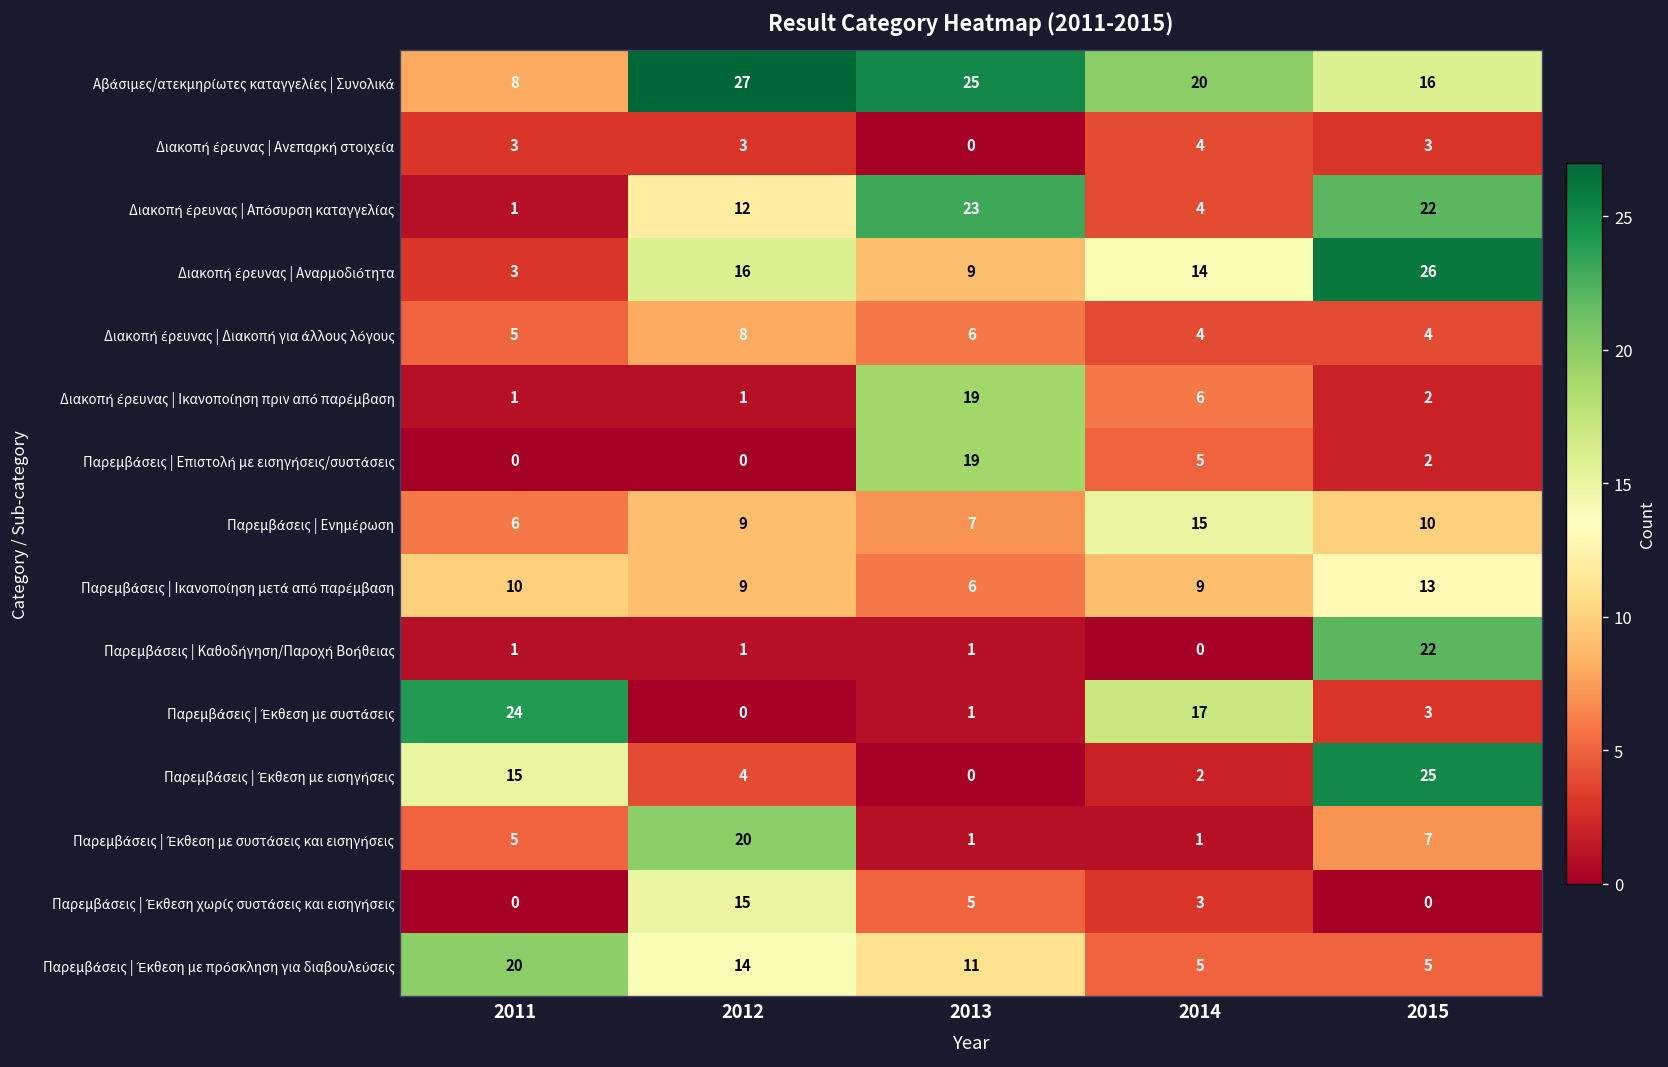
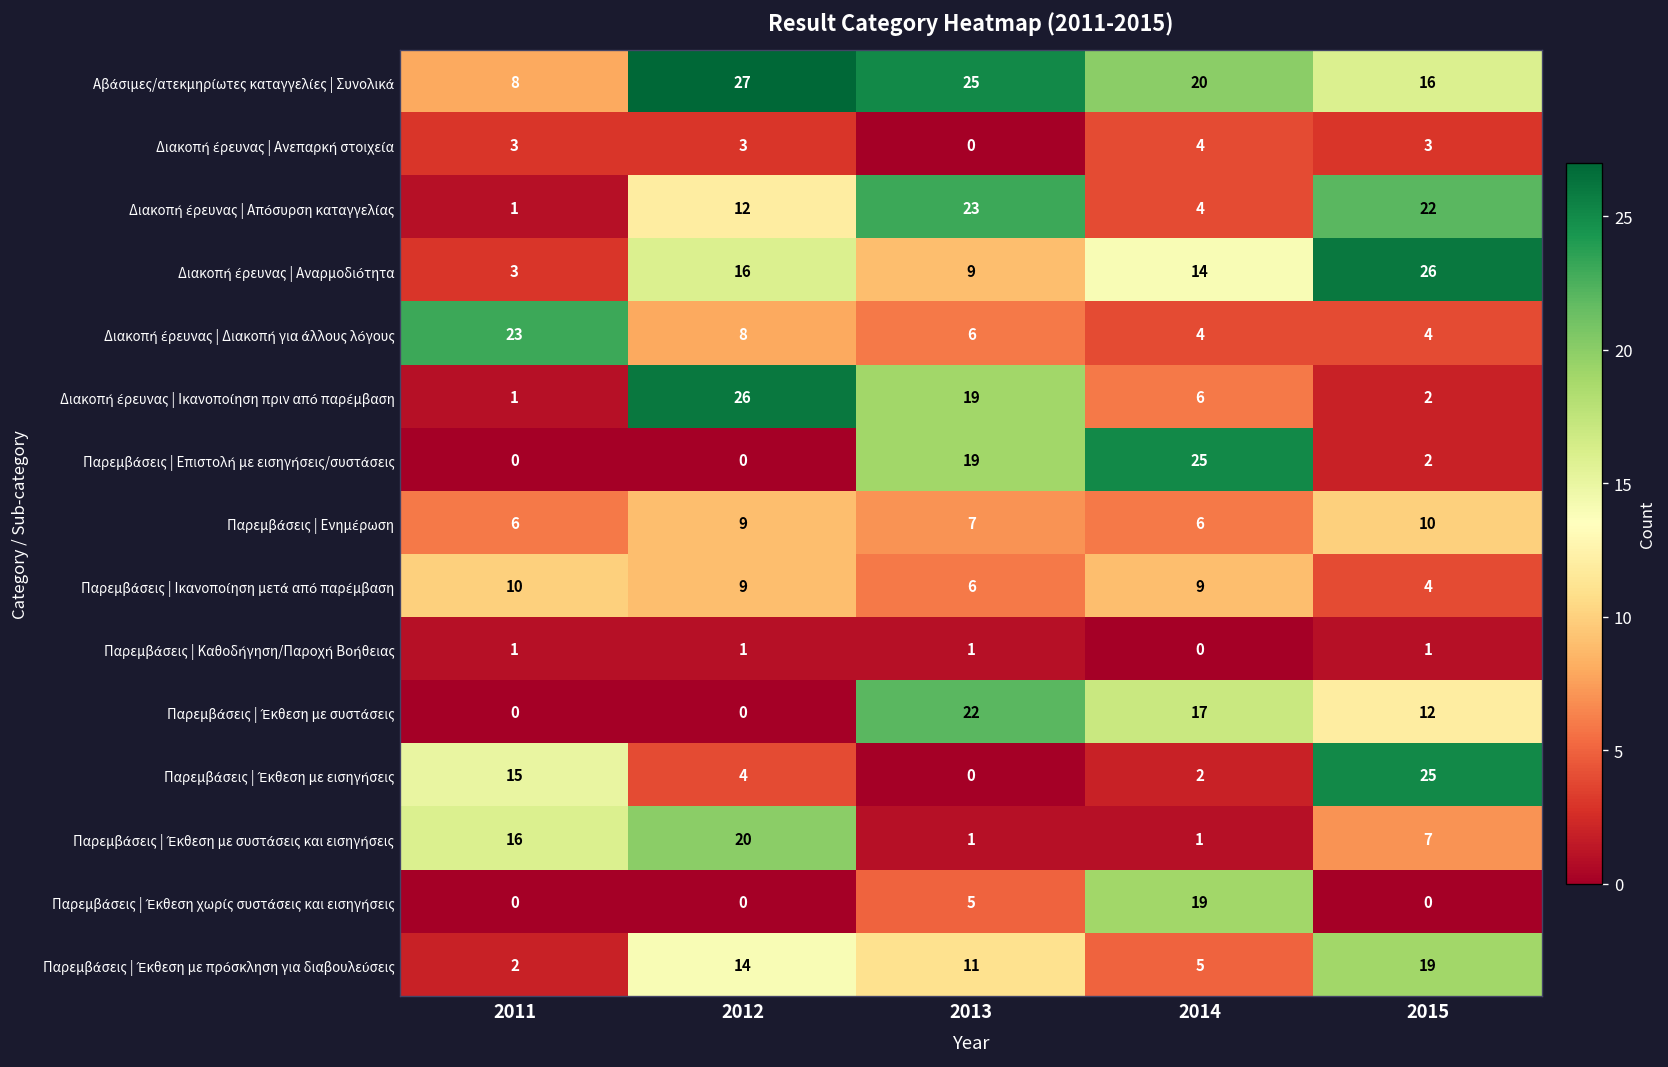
  {
    "Αβάσιμες/ατεκμηρίωτες καταγγελίες | Συνολικά": {
      "2011": 8,
      "2012": 27,
      "2013": 25,
      "2014": 20,
      "2015": 16
    },
    "Διακοπή έρευνας | Ανεπαρκή στοιχεία": {
      "2011": 3,
      "2012": 3,
      "2013": 0,
      "2014": 4,
      "2015": 3
    },
    "Διακοπή έρευνας | Απόσυρση καταγγελίας": {
      "2011": 1,
      "2012": 12,
      "2013": 23,
      "2014": 4,
      "2015": 22
    },
    "Διακοπή έρευνας | Αναρμοδιότητα": {
      "2011": 3,
      "2012": 16,
      "2013": 9,
      "2014": 14,
      "2015": 26
    },
    "Διακοπή έρευνας | Διακοπή για άλλους λόγους": {
-     "2011": 5,
+     "2011": 23,
      "2012": 8,
      "2013": 6,
      "2014": 4,
      "2015": 4
    },
    "Διακοπή έρευνας | Ικανοποίηση πριν από παρέμβαση": {
      "2011": 1,
-     "2012": 1,
+     "2012": 26,
      "2013": 19,
      "2014": 6,
      "2015": 2
    },
    "Παρεμβάσεις | Επιστολή με εισηγήσεις/συστάσεις": {
      "2011": 0,
      "2012": 0,
      "2013": 19,
-     "2014": 5,
+     "2014": 25,
      "2015": 2
    },
    "Παρεμβάσεις | Ενημέρωση": {
      "2011": 6,
      "2012": 9,
      "2013": 7,
-     "2014": 15,
+     "2014": 6,
      "2015": 10
    },
    "Παρεμβάσεις | Ικανοποίηση μετά από παρέμβαση": {
      "2011": 10,
      "2012": 9,
      "2013": 6,
      "2014": 9,
-     "2015": 13
+     "2015": 4
    },
    "Παρεμβάσεις | Καθοδήγηση/Παροχή Βοήθειας": {
      "2011": 1,
      "2012": 1,
      "2013": 1,
      "2014": 0,
-     "2015": 22
+     "2015": 1
    },
    "Παρεμβάσεις | Έκθεση με συστάσεις": {
-     "2011": 24,
+     "2011": 0,
      "2012": 0,
-     "2013": 1,
+     "2013": 22,
      "2014": 17,
-     "2015": 3
+     "2015": 12
    },
    "Παρεμβάσεις | Έκθεση με εισηγήσεις": {
      "2011": 15,
      "2012": 4,
      "2013": 0,
      "2014": 2,
      "2015": 25
    },
    "Παρεμβάσεις | Έκθεση με συστάσεις και εισηγήσεις": {
-     "2011": 5,
+     "2011": 16,
      "2012": 20,
      "2013": 1,
      "2014": 1,
      "2015": 7
    },
    "Παρεμβάσεις | Έκθεση χωρίς συστάσεις και εισηγήσεις": {
      "2011": 0,
-     "2012": 15,
+     "2012": 0,
      "2013": 5,
-     "2014": 3,
+     "2014": 19,
      "2015": 0
    },
    "Παρεμβάσεις | Έκθεση με πρόσκληση για διαβουλεύσεις": {
-     "2011": 20,
+     "2011": 2,
      "2012": 14,
      "2013": 11,
      "2014": 5,
-     "2015": 5
+     "2015": 19
    }
  }
